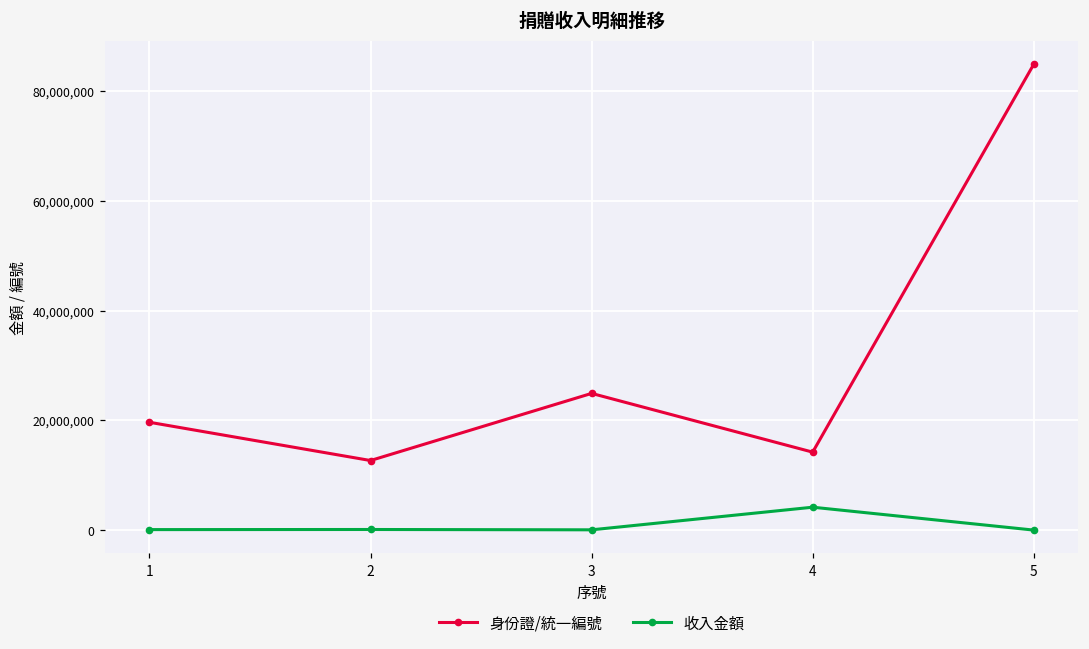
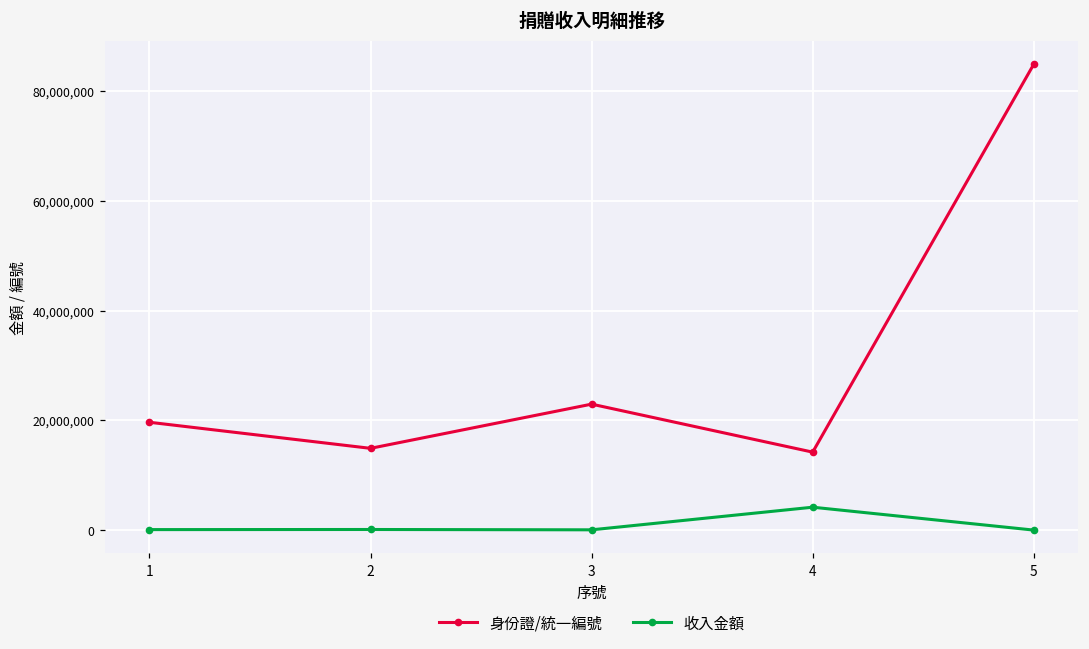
  {
    "身份證/統一編號": {
      "1": "20,000,000",
-     "2": "13,000,000",
-     "3": "25,000,000",
+     "2": "15,000,000",
+     "3": "23,000,000",
      "4": "14,000,000",
      "5": "85,000,000"
    },
    "收入金額": {
      "1": "0",
      "2": "0",
      "3": "0",
      "4": "4,000,000",
      "5": "0"
    }
  }
